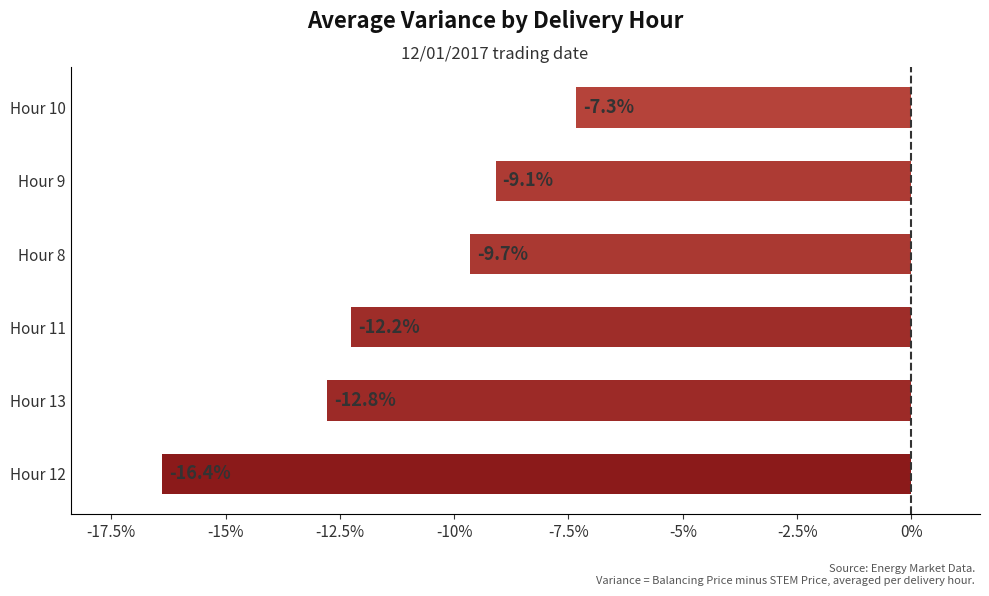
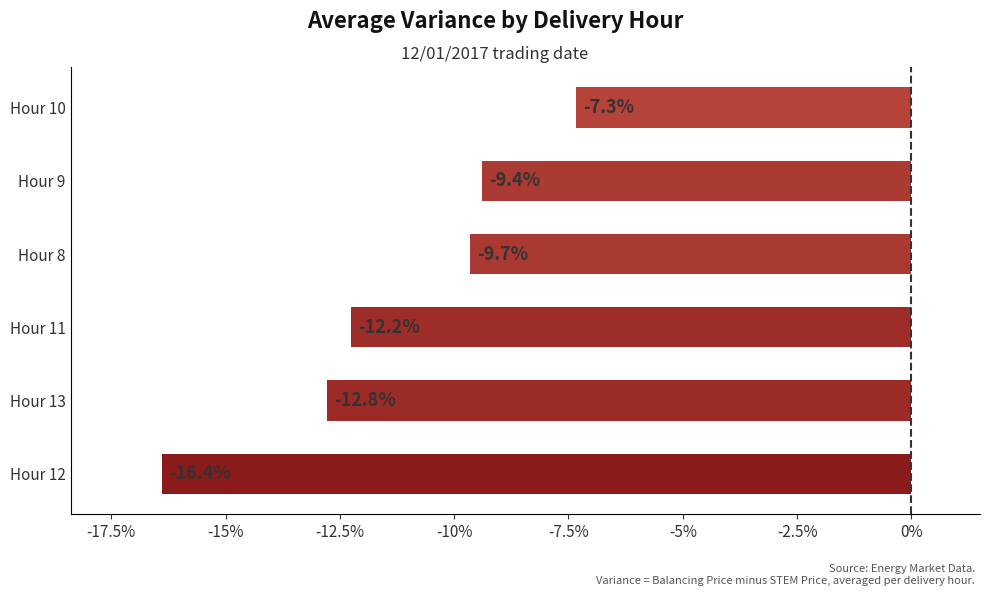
  {
    "Hour 10": "-7.3%",
-   "Hour 9": "-9.1%",
+   "Hour 9": "-9.4%",
    "Hour 8": "-9.7%",
    "Hour 11": "-12.2%",
    "Hour 13": "-12.8%",
    "Hour 12": "-16.4%"
  }
